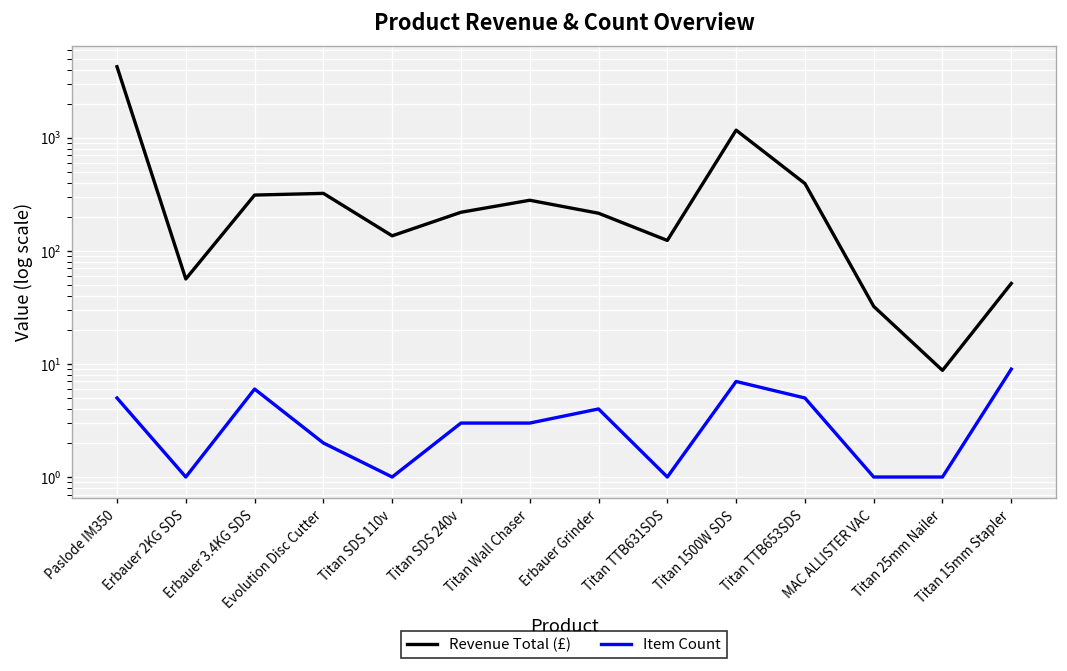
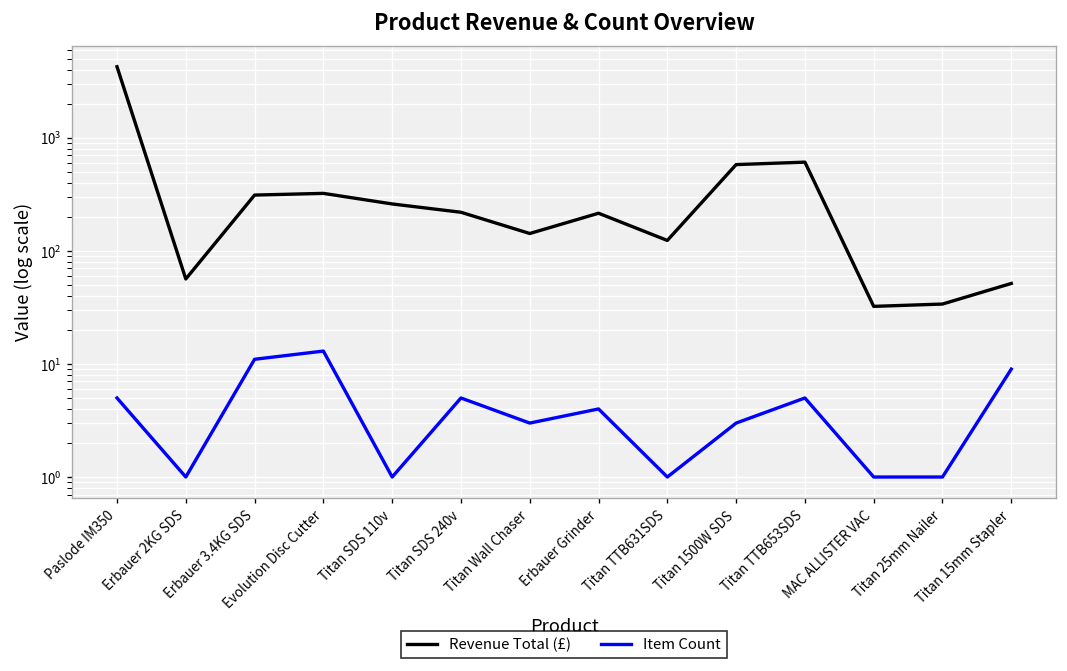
  {
    "Revenue Total (£)": {
      "Paslode IM350": 4000,
      "Erbauer 2KG SDS": 60,
      "Erbauer 3.4KG SDS": 310,
      "Evolution Disc Cutter": 320,
-     "Titan SDS 110v": 140,
+     "Titan SDS 110v": 260,
      "Titan SDS 240v": 220,
-     "Titan Wall Chaser": 280,
+     "Titan Wall Chaser": 140,
      "Erbauer Grinder": 220,
      "Titan TTB631SDS": 120,
-     "Titan 1500W SDS": 1200,
-     "Titan TTB653SDS": 390,
+     "Titan 1500W SDS": 600,
+     "Titan TTB653SDS": 600,
      "MAC ALLISTER VAC": 32,
-     "Titan 25mm Nailer": 9,
+     "Titan 25mm Nailer": 34,
      "Titan 15mm Stapler": 50
    },
    "Item Count": {
      "Paslode IM350": 5,
      "Erbauer 2KG SDS": 1,
-     "Erbauer 3.4KG SDS": 6,
-     "Evolution Disc Cutter": 2,
+     "Erbauer 3.4KG SDS": 11,
+     "Evolution Disc Cutter": 13,
      "Titan SDS 110v": 1,
-     "Titan SDS 240v": 3,
+     "Titan SDS 240v": 5,
      "Titan Wall Chaser": 3,
      "Erbauer Grinder": 4,
      "Titan TTB631SDS": 1,
-     "Titan 1500W SDS": 7,
+     "Titan 1500W SDS": 3,
      "Titan TTB653SDS": 5,
      "MAC ALLISTER VAC": 1,
      "Titan 25mm Nailer": 1,
      "Titan 15mm Stapler": 9
    }
  }
